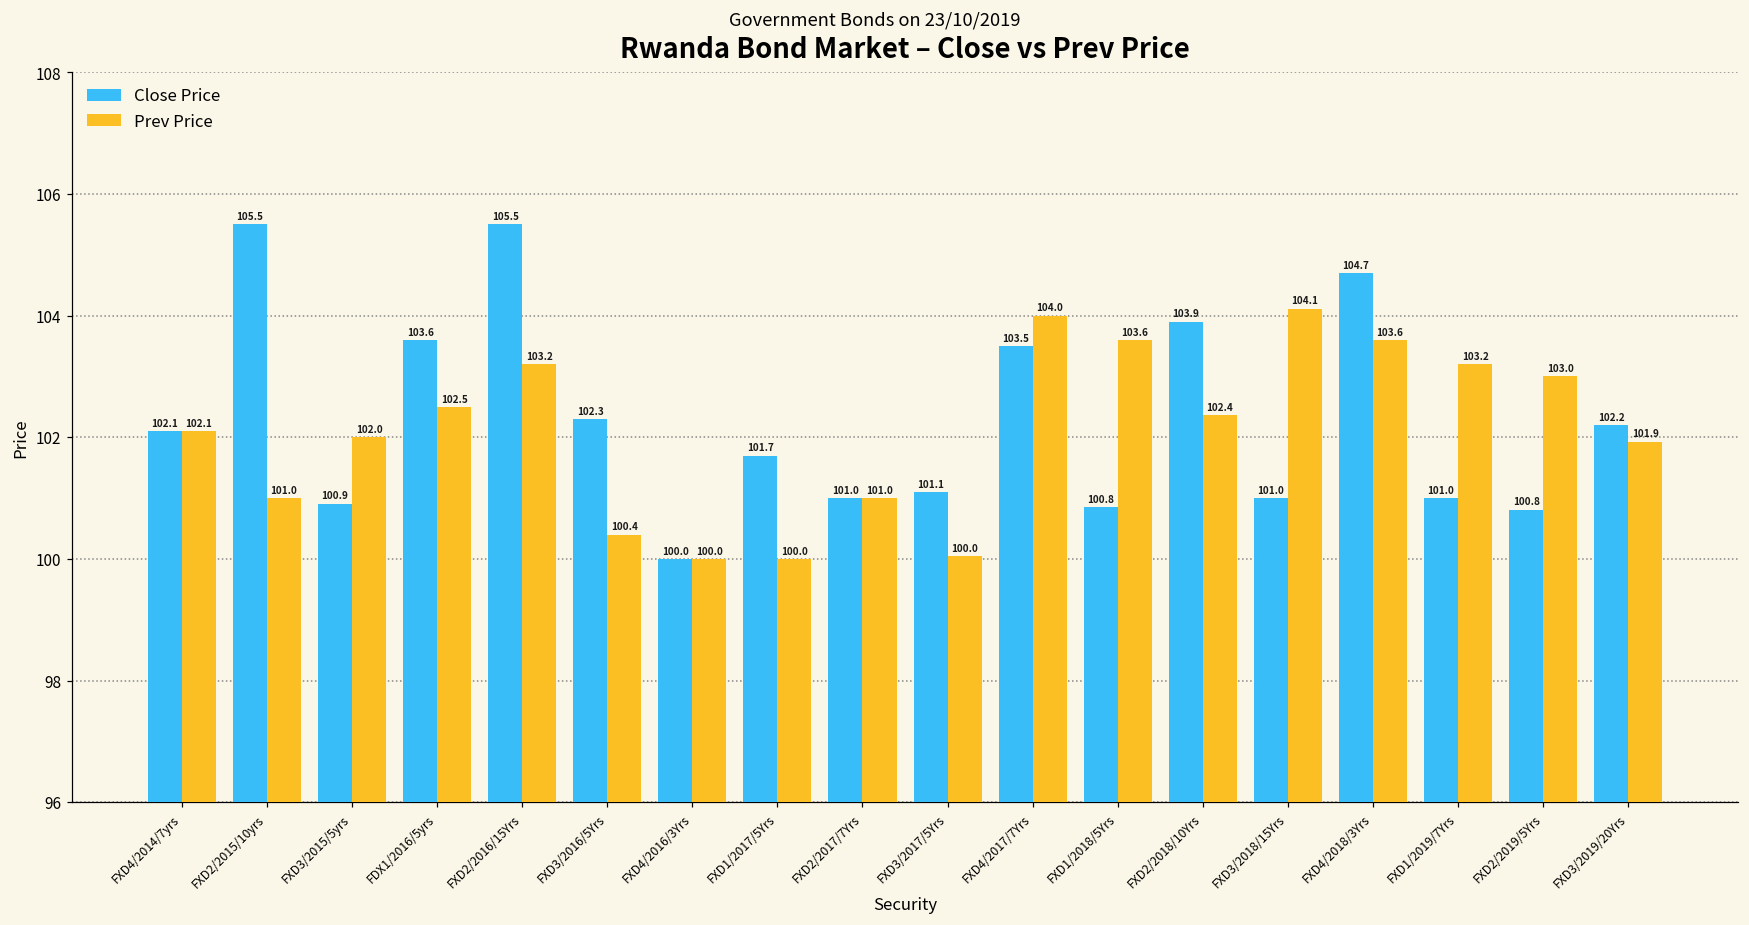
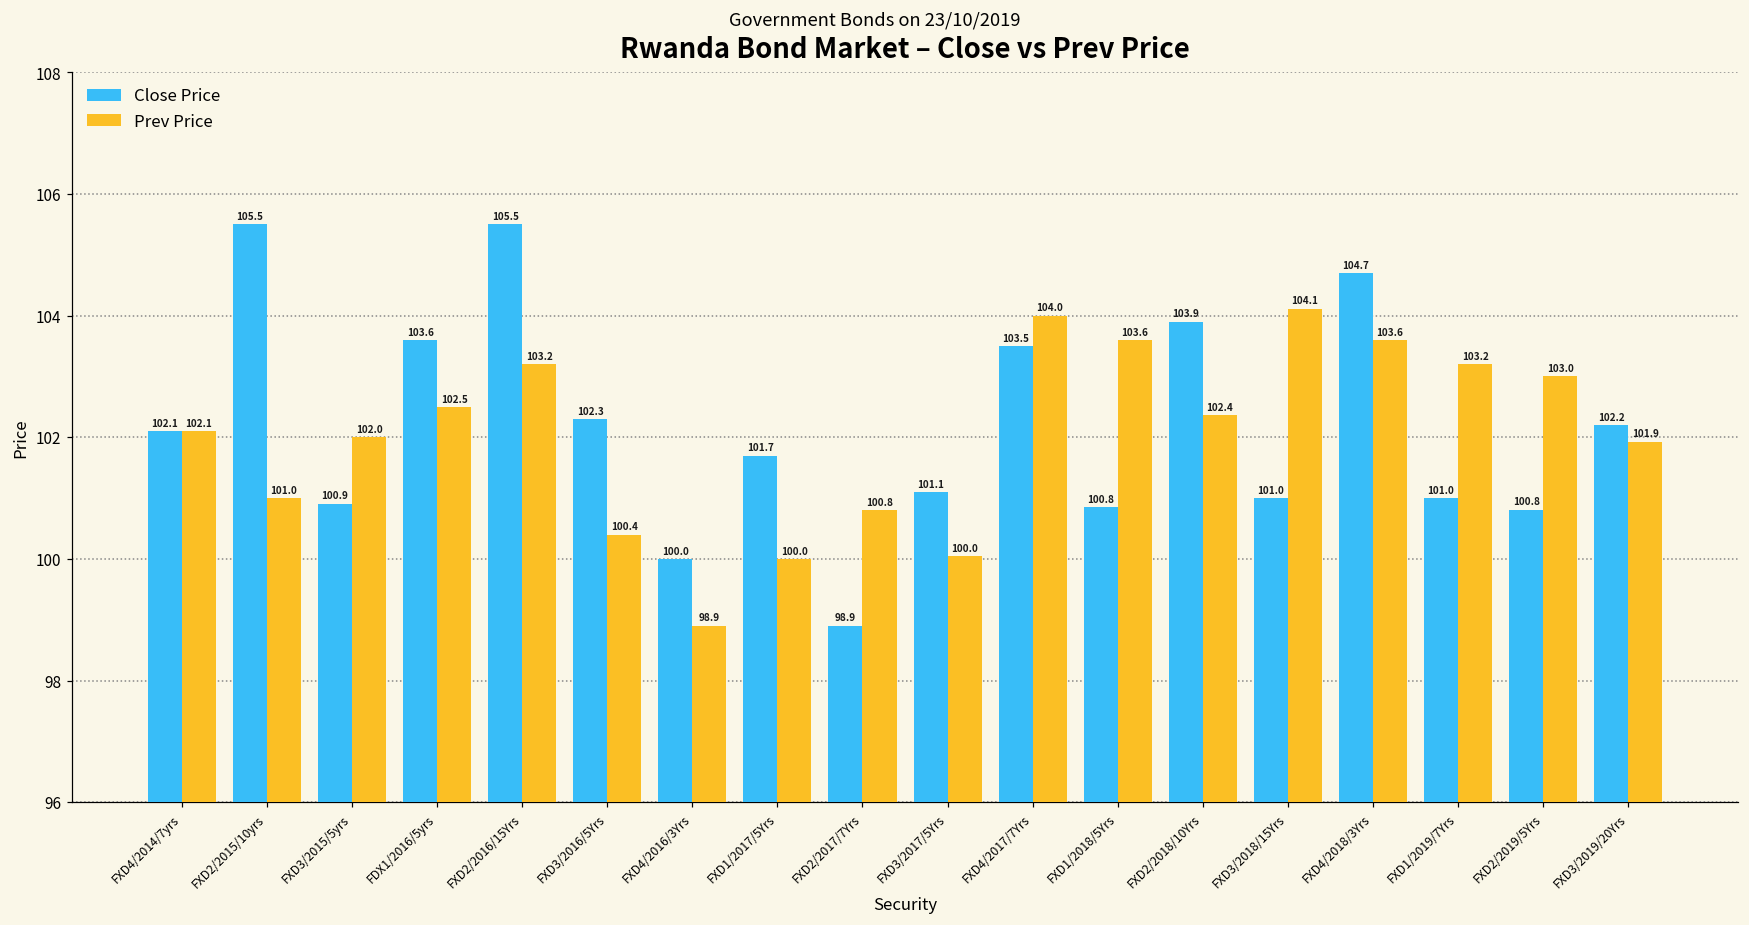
  {
    "Close Price": {
      "FXD4/2014/7yrs": 102.1,
      "FXD2/2015/10yrs": 105.5,
      "FXD3/2015/5yrs": 100.9,
      "FDX1/2016/5yrs": 103.6,
      "FXD2/2016/15Yrs": 105.5,
      "FXD3/2016/5Yrs": 102.3,
      "FXD4/2016/3Yrs": 100.0,
      "FXD1/2017/5Yrs": 101.7,
-     "FXD2/2017/7Yrs": 101.0,
+     "FXD2/2017/7Yrs": 98.9,
      "FXD3/2017/5Yrs": 101.1,
      "FXD4/2017/7Yrs": 103.5,
      "FXD1/2018/5Yrs": 100.8,
      "FXD2/2018/10Yrs": 103.9,
      "FXD3/2018/15Yrs": 101.0,
      "FXD4/2018/3Yrs": 104.7,
      "FXD1/2019/7Yrs": 101.0,
      "FXD2/2019/5Yrs": 100.8,
      "FXD3/2019/20Yrs": 102.2
    },
    "Prev Price": {
      "FXD4/2014/7yrs": 102.1,
      "FXD2/2015/10yrs": 101.0,
      "FXD3/2015/5yrs": 102.0,
      "FDX1/2016/5yrs": 102.5,
      "FXD2/2016/15Yrs": 103.2,
      "FXD3/2016/5Yrs": 100.4,
-     "FXD4/2016/3Yrs": 100.0,
+     "FXD4/2016/3Yrs": 98.9,
      "FXD1/2017/5Yrs": 100.0,
-     "FXD2/2017/7Yrs": 101.0,
+     "FXD2/2017/7Yrs": 100.8,
      "FXD3/2017/5Yrs": 100.0,
      "FXD4/2017/7Yrs": 104.0,
      "FXD1/2018/5Yrs": 103.6,
      "FXD2/2018/10Yrs": 102.4,
      "FXD3/2018/15Yrs": 104.1,
      "FXD4/2018/3Yrs": 103.6,
      "FXD1/2019/7Yrs": 103.2,
      "FXD2/2019/5Yrs": 103.0,
      "FXD3/2019/20Yrs": 101.9
    }
  }
